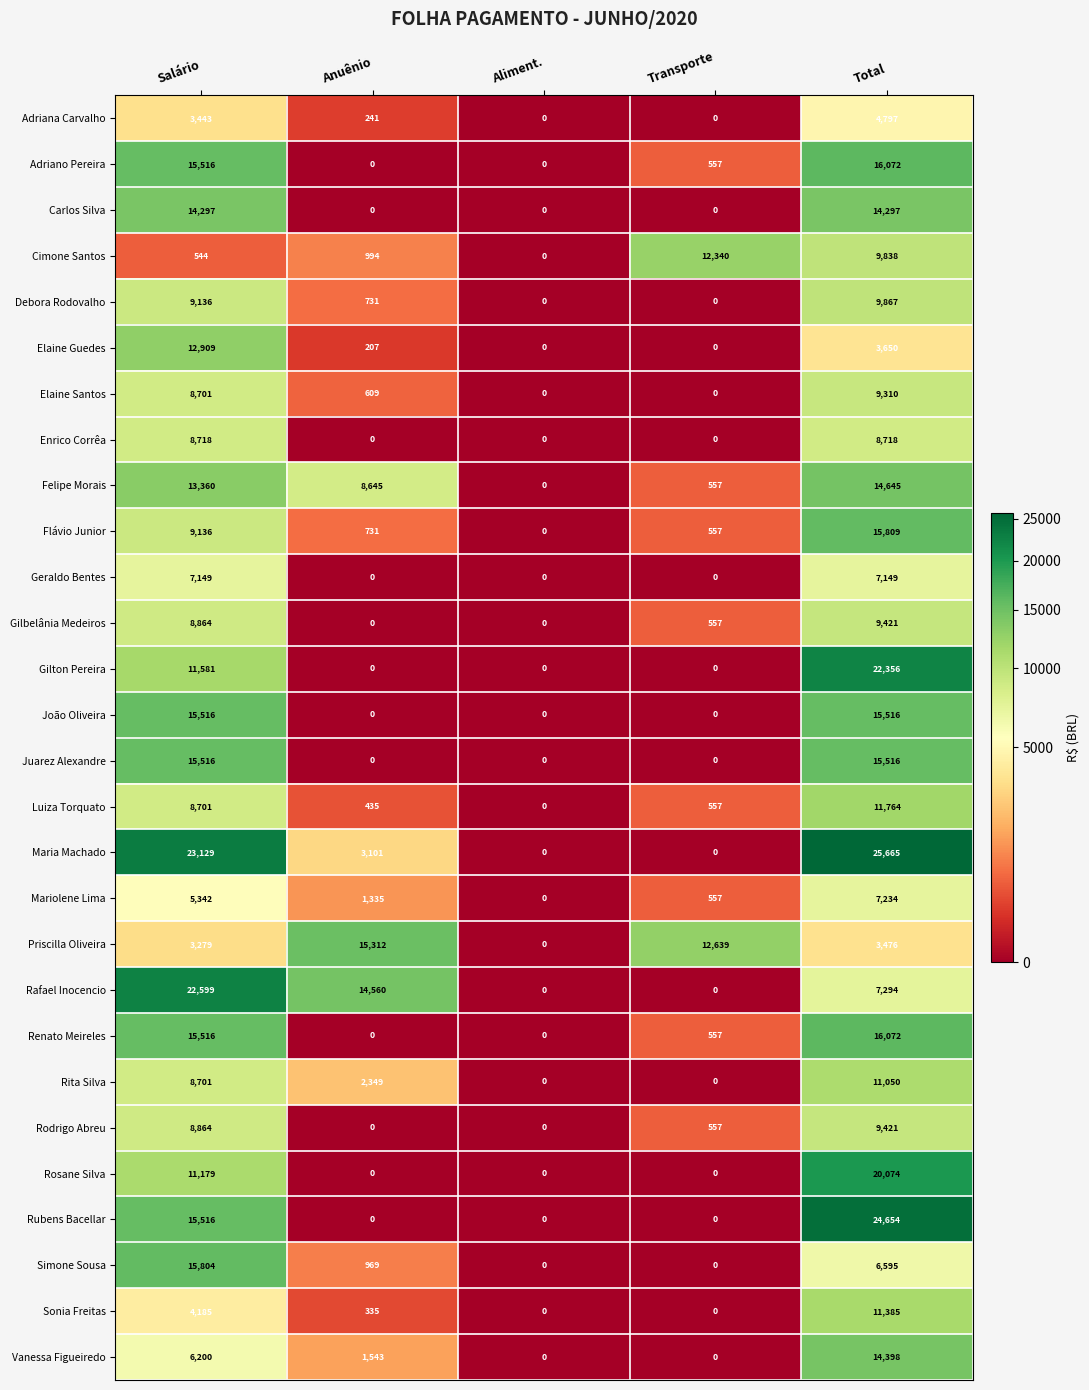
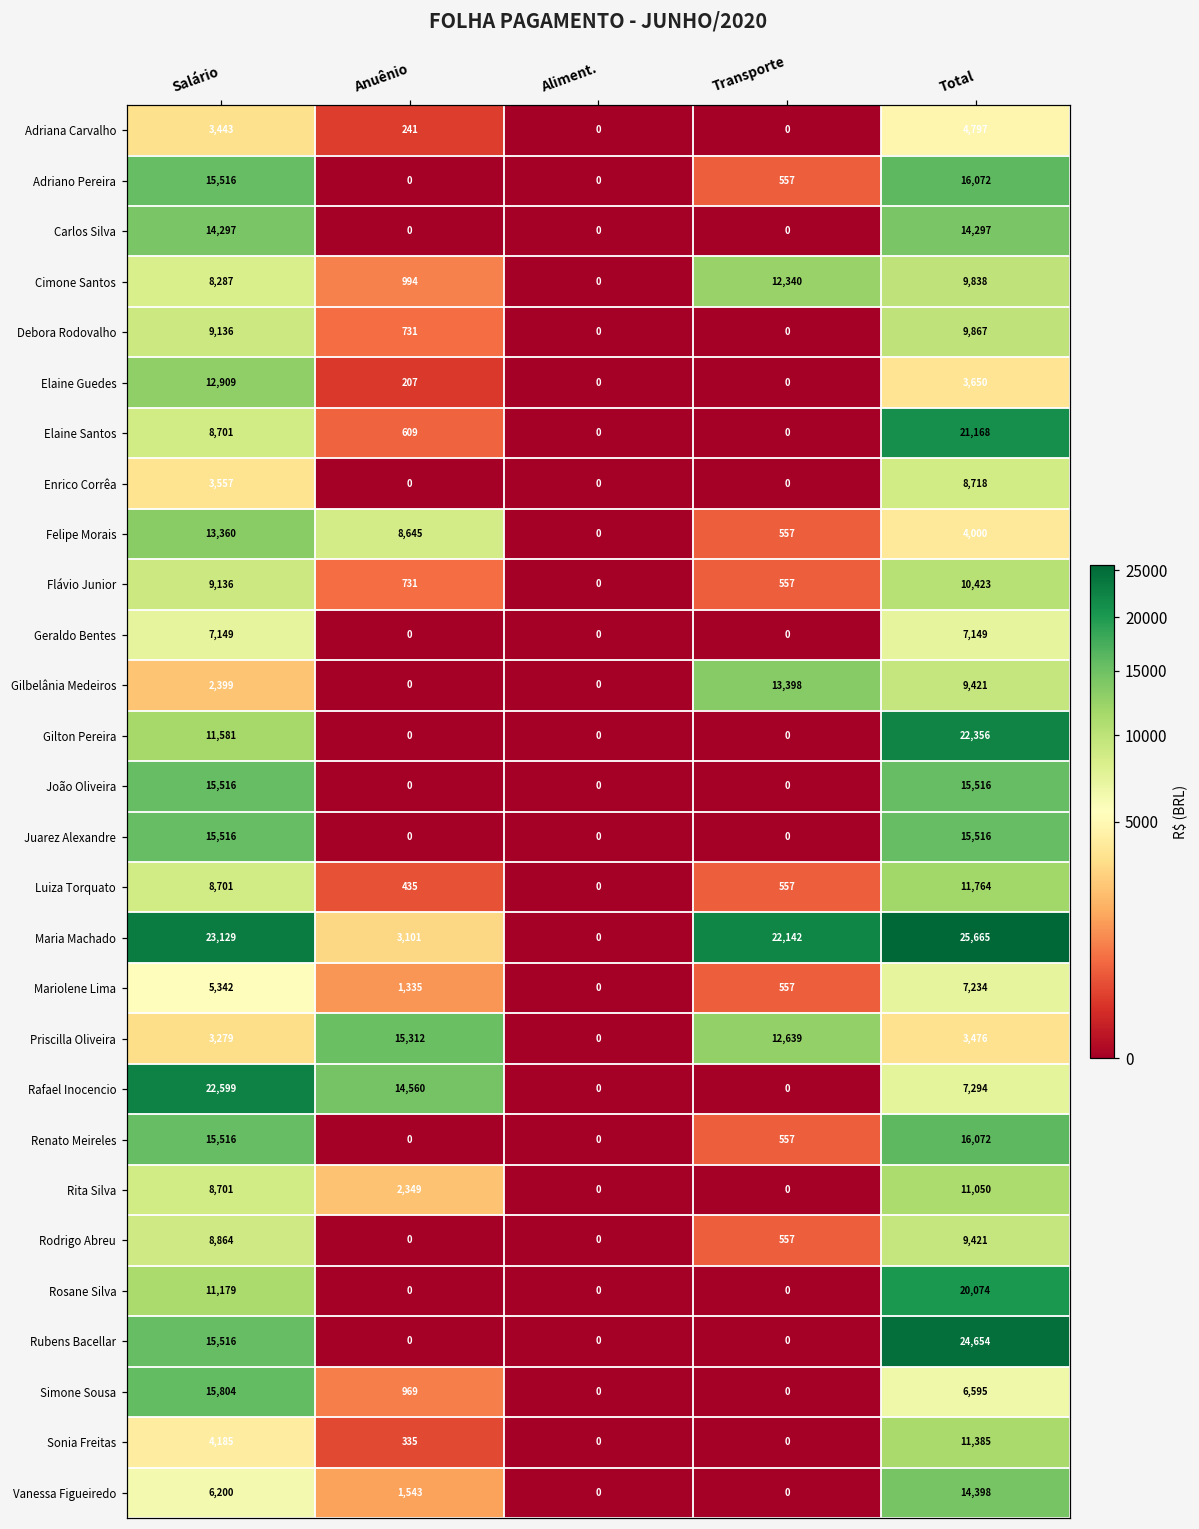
  {
    "Adriana Carvalho": {
      "Salário": "3,443",
      "Anuênio": "241",
      "Aliment.": "0",
      "Transporte": "0",
      "Total": "4,797"
    },
    "Adriano Pereira": {
      "Salário": "15,516",
      "Anuênio": "0",
      "Aliment.": "0",
      "Transporte": "557",
      "Total": "16,072"
    },
    "Carlos Silva": {
      "Salário": "14,297",
      "Anuênio": "0",
      "Aliment.": "0",
      "Transporte": "0",
      "Total": "14,297"
    },
    "Cimone Santos": {
-     "Salário": "544",
+     "Salário": "8,287",
      "Anuênio": "994",
      "Aliment.": "0",
      "Transporte": "12,340",
      "Total": "9,838"
    },
    "Debora Rodovalho": {
      "Salário": "9,136",
      "Anuênio": "731",
      "Aliment.": "0",
      "Transporte": "0",
      "Total": "9,867"
    },
    "Elaine Guedes": {
      "Salário": "12,909",
      "Anuênio": "207",
      "Aliment.": "0",
      "Transporte": "0",
      "Total": "3,650"
    },
    "Elaine Santos": {
      "Salário": "8,701",
      "Anuênio": "609",
      "Aliment.": "0",
      "Transporte": "0",
-     "Total": "9,310"
+     "Total": "21,168"
    },
    "Enrico Corrêa": {
-     "Salário": "8,718",
+     "Salário": "3,557",
      "Anuênio": "0",
      "Aliment.": "0",
      "Transporte": "0",
      "Total": "8,718"
    },
    "Felipe Morais": {
      "Salário": "13,360",
      "Anuênio": "8,645",
      "Aliment.": "0",
      "Transporte": "557",
-     "Total": "14,645"
+     "Total": "4,000"
    },
    "Flávio Junior": {
      "Salário": "9,136",
      "Anuênio": "731",
      "Aliment.": "0",
      "Transporte": "557",
-     "Total": "15,809"
+     "Total": "10,423"
    },
    "Geraldo Bentes": {
      "Salário": "7,149",
      "Anuênio": "0",
      "Aliment.": "0",
      "Transporte": "0",
      "Total": "7,149"
    },
    "Gilbelânia Medeiros": {
-     "Salário": "8,864",
+     "Salário": "2,399",
      "Anuênio": "0",
      "Aliment.": "0",
-     "Transporte": "557",
+     "Transporte": "13,398",
      "Total": "9,421"
    },
    "Gilton Pereira": {
      "Salário": "11,581",
      "Anuênio": "0",
      "Aliment.": "0",
      "Transporte": "0",
      "Total": "22,356"
    },
    "João Oliveira": {
      "Salário": "15,516",
      "Anuênio": "0",
      "Aliment.": "0",
      "Transporte": "0",
      "Total": "15,516"
    },
    "Juarez Alexandre": {
      "Salário": "15,516",
      "Anuênio": "0",
      "Aliment.": "0",
      "Transporte": "0",
      "Total": "15,516"
    },
    "Luiza Torquato": {
      "Salário": "8,701",
      "Anuênio": "435",
      "Aliment.": "0",
      "Transporte": "557",
      "Total": "11,764"
    },
    "Maria Machado": {
      "Salário": "23,129",
      "Anuênio": "3,101",
      "Aliment.": "0",
-     "Transporte": "0",
+     "Transporte": "22,142",
      "Total": "25,665"
    },
    "Mariolene Lima": {
      "Salário": "5,342",
      "Anuênio": "1,335",
      "Aliment.": "0",
      "Transporte": "557",
      "Total": "7,234"
    },
    "Priscilla Oliveira": {
      "Salário": "3,279",
      "Anuênio": "15,312",
      "Aliment.": "0",
      "Transporte": "12,639",
      "Total": "3,476"
    },
    "Rafael Inocencio": {
      "Salário": "22,599",
      "Anuênio": "14,560",
      "Aliment.": "0",
      "Transporte": "0",
      "Total": "7,294"
    },
    "Renato Meireles": {
      "Salário": "15,516",
      "Anuênio": "0",
      "Aliment.": "0",
      "Transporte": "557",
      "Total": "16,072"
    },
    "Rita Silva": {
      "Salário": "8,701",
      "Anuênio": "2,349",
      "Aliment.": "0",
      "Transporte": "0",
      "Total": "11,050"
    },
    "Rodrigo Abreu": {
      "Salário": "8,864",
      "Anuênio": "0",
      "Aliment.": "0",
      "Transporte": "557",
      "Total": "9,421"
    },
    "Rosane Silva": {
      "Salário": "11,179",
      "Anuênio": "0",
      "Aliment.": "0",
      "Transporte": "0",
      "Total": "20,074"
    },
    "Rubens Bacellar": {
      "Salário": "15,516",
      "Anuênio": "0",
      "Aliment.": "0",
      "Transporte": "0",
      "Total": "24,654"
    },
    "Simone Sousa": {
      "Salário": "15,804",
      "Anuênio": "969",
      "Aliment.": "0",
      "Transporte": "0",
      "Total": "6,595"
    },
    "Sonia Freitas": {
      "Salário": "4,185",
      "Anuênio": "335",
      "Aliment.": "0",
      "Transporte": "0",
      "Total": "11,385"
    },
    "Vanessa Figueiredo": {
      "Salário": "6,200",
      "Anuênio": "1,543",
      "Aliment.": "0",
      "Transporte": "0",
      "Total": "14,398"
    }
  }
